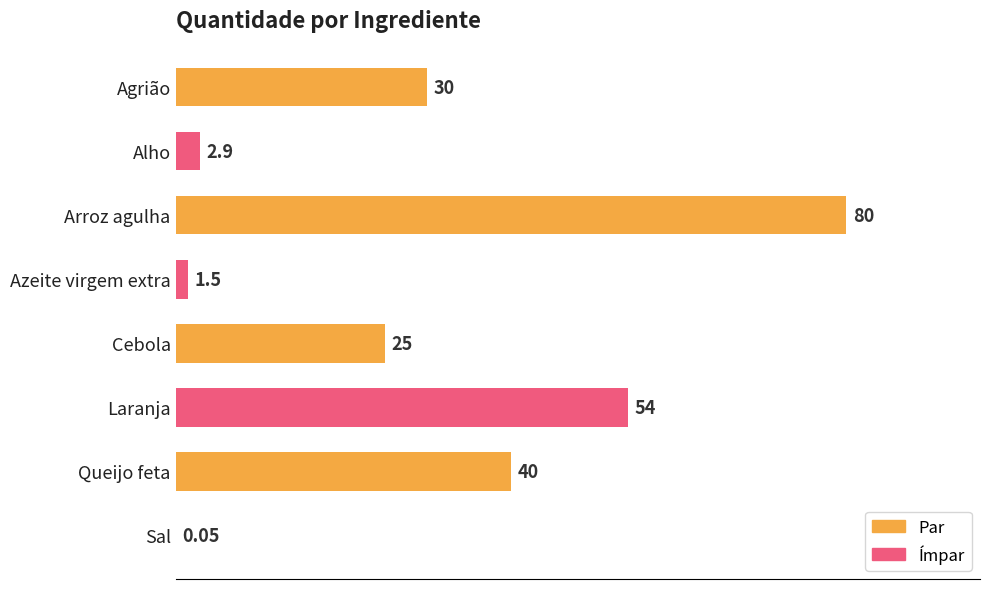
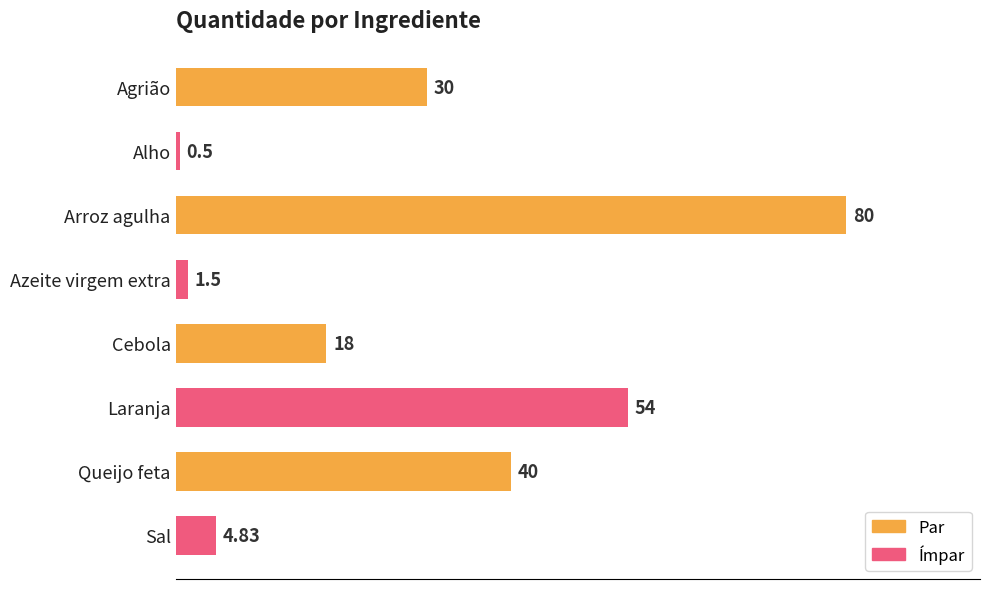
  {
    "Agrião": 30,
-   "Alho": 2.9,
+   "Alho": 0.5,
    "Arroz agulha": 80,
    "Azeite virgem extra": 1.5,
-   "Cebola": 25,
+   "Cebola": 18,
    "Laranja": 54,
    "Queijo feta": 40,
-   "Sal": 0.05
+   "Sal": 4.83
  }
